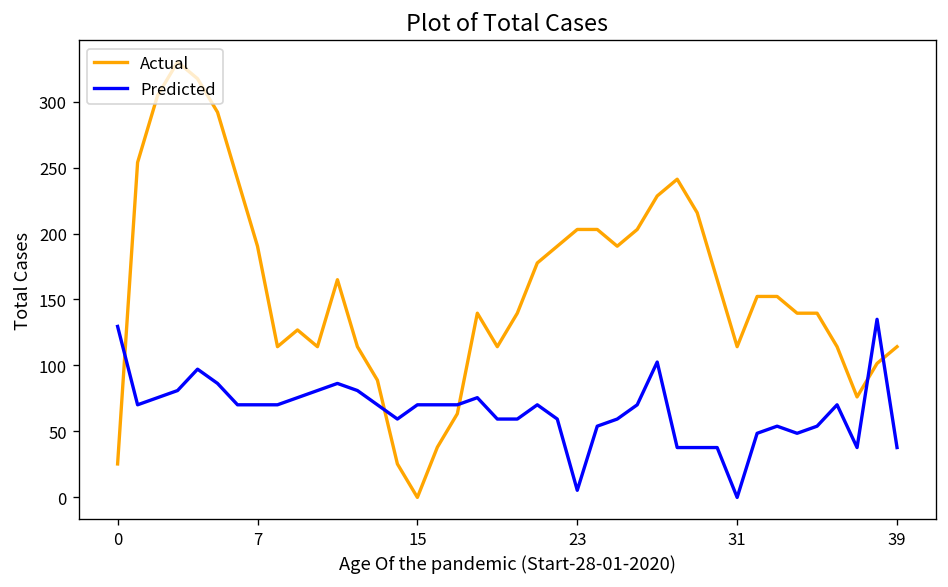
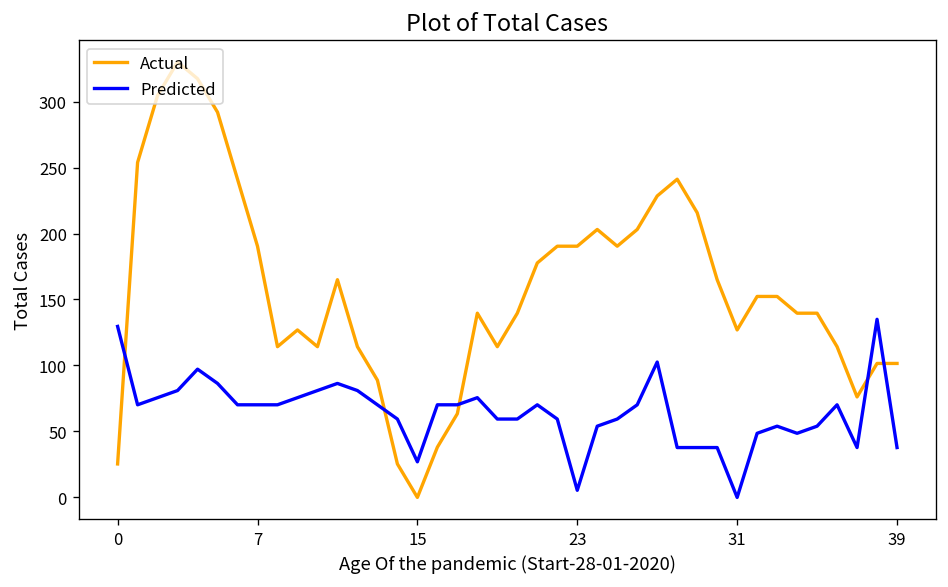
  {
    "Actual": {
      "0": 25,
      "7": 190,
      "15": 0,
-     "23": 203,
-     "31": 114,
-     "39": 114
+     "23": 190,
+     "31": 127,
+     "39": 102
    },
    "Predicted": {
      "0": 130,
      "7": 70,
-     "15": 70,
+     "15": 27,
      "23": 5,
      "31": 0,
      "39": 38
    }
  }
